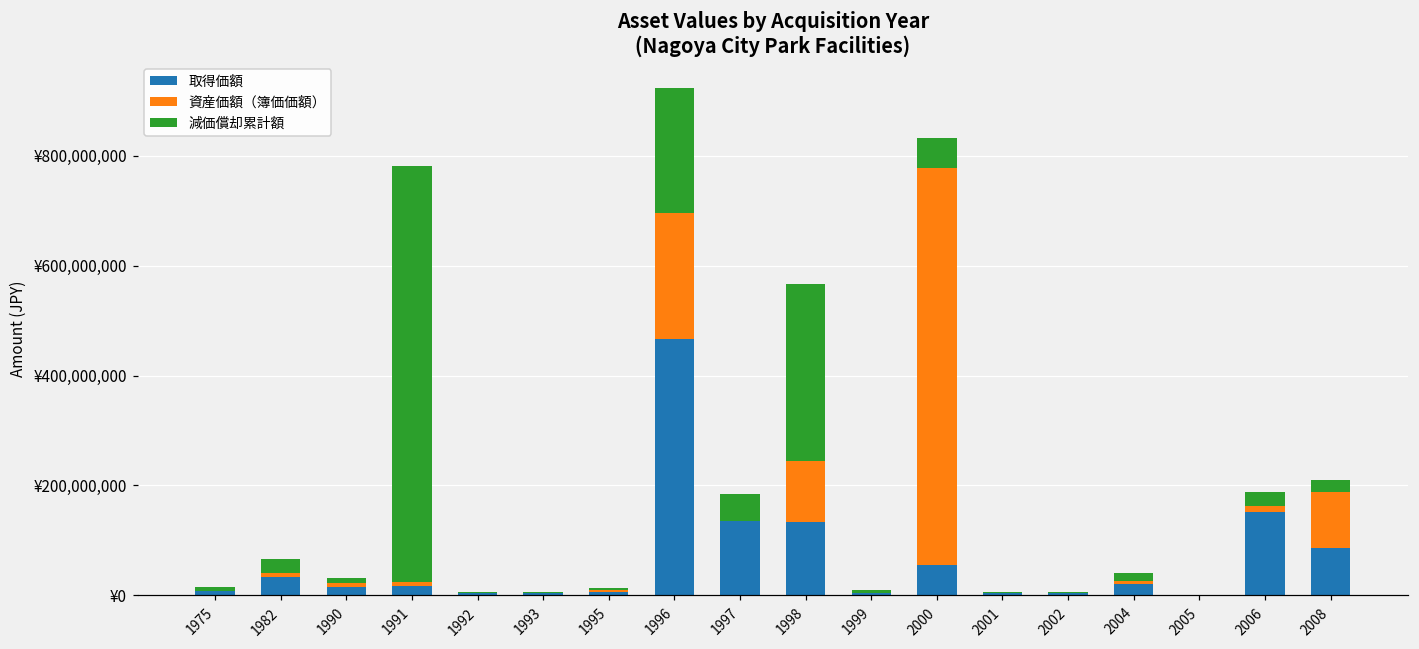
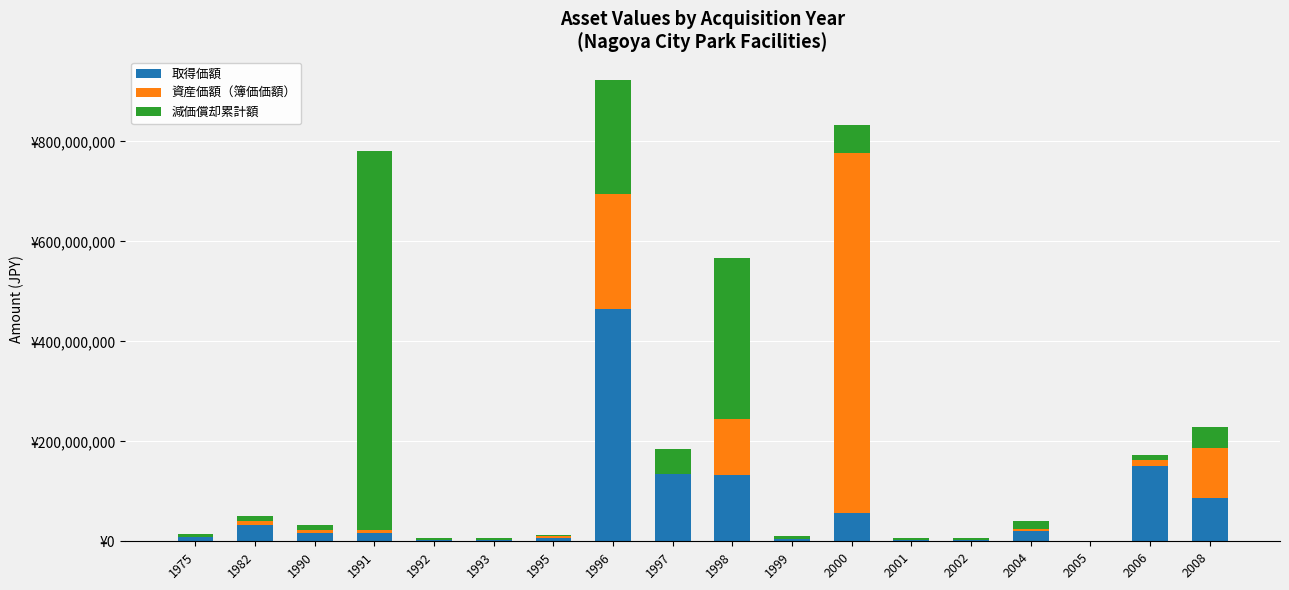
  {
    "取得価額": {
      "1975": "¥10,000,000",
      "1982": "¥30,000,000",
      "1990": "¥20,000,000",
      "1991": "¥20,000,000",
      "1995": "¥10,000,000",
      "1996": "¥470,000,000",
      "1997": "¥140,000,000",
      "1998": "¥130,000,000",
      "2000": "¥60,000,000",
      "2004": "¥20,000,000",
      "2005": "¥0",
      "2006": "¥150,000,000",
      "2008": "¥90,000,000"
    },
    "資産価額（簿価価額）": {
      "1982": "¥10,000,000",
      "1990": "¥10,000,000",
      "1991": "¥10,000,000",
      "1996": "¥230,000,000",
      "1998": "¥110,000,000",
      "2000": "¥720,000,000",
      "2005": "¥0",
      "2006": "¥10,000,000",
      "2008": "¥100,000,000"
    },
    "減価償却累計額": {
      "1975": "¥10,000,000",
-     "1982": "¥30,000,000",
+     "1982": "¥10,000,000",
      "1990": "¥10,000,000",
      "1991": "¥760,000,000",
      "1996": "¥230,000,000",
      "1997": "¥50,000,000",
      "1998": "¥320,000,000",
      "2000": "¥60,000,000",
      "2004": "¥20,000,000",
      "2005": "¥0",
-     "2006": "¥30,000,000",
-     "2008": "¥20,000,000"
+     "2006": "¥10,000,000",
+     "2008": "¥40,000,000"
    }
  }
